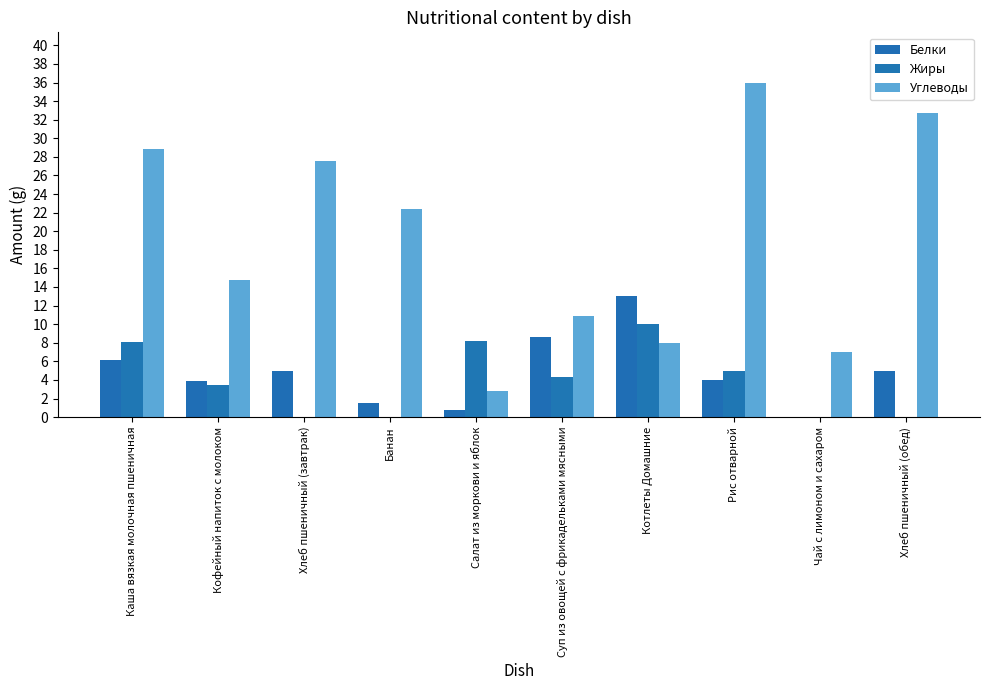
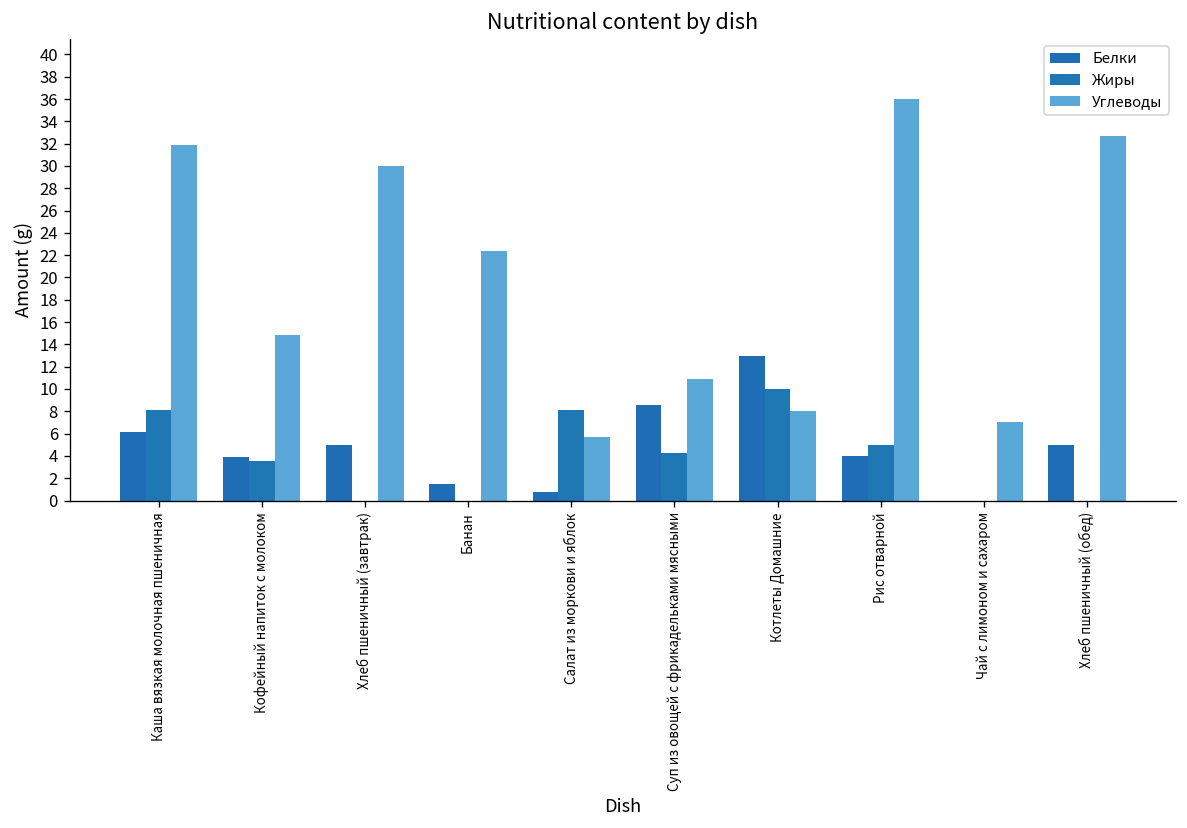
  {
    "Углеводы": {
-     "Каша вязкая молочная пшеничная": 29,
+     "Каша вязкая молочная пшеничная": 32,
      "Кофейный напиток с молоком": 15,
-     "Хлеб пшеничный (завтрак)": 28,
+     "Хлеб пшеничный (завтрак)": 30,
      "Банан": 22,
-     "Салат из моркови и яблок": 3,
+     "Салат из моркови и яблок": 6,
      "Суп из овощей с фрикадельками мясными": 11,
      "Котлеты Домашние": 8,
      "Рис отварной": 36,
      "Чай с лимоном и сахаром": 7,
      "Хлеб пшеничный (обед)": 33
    }
  }
